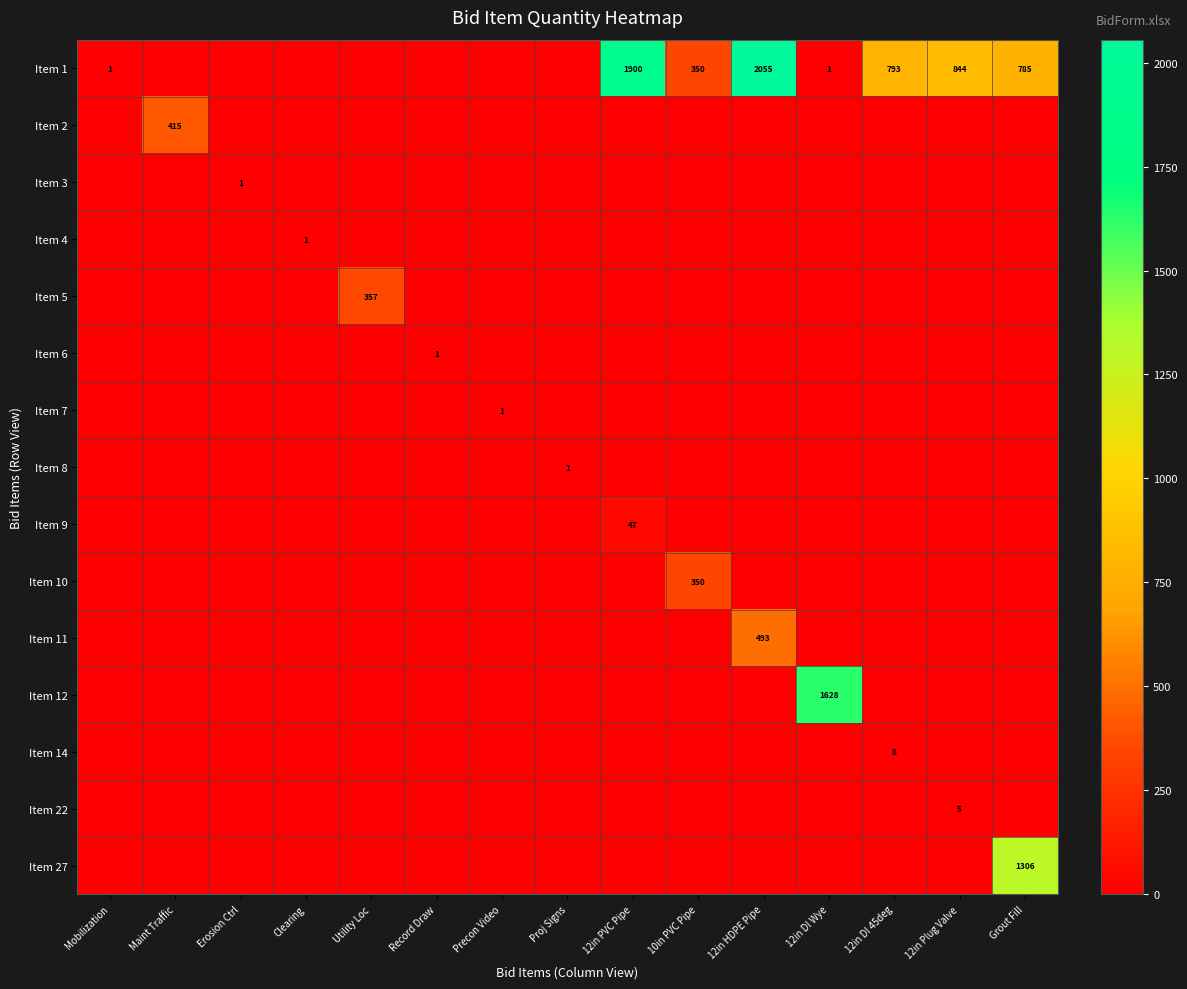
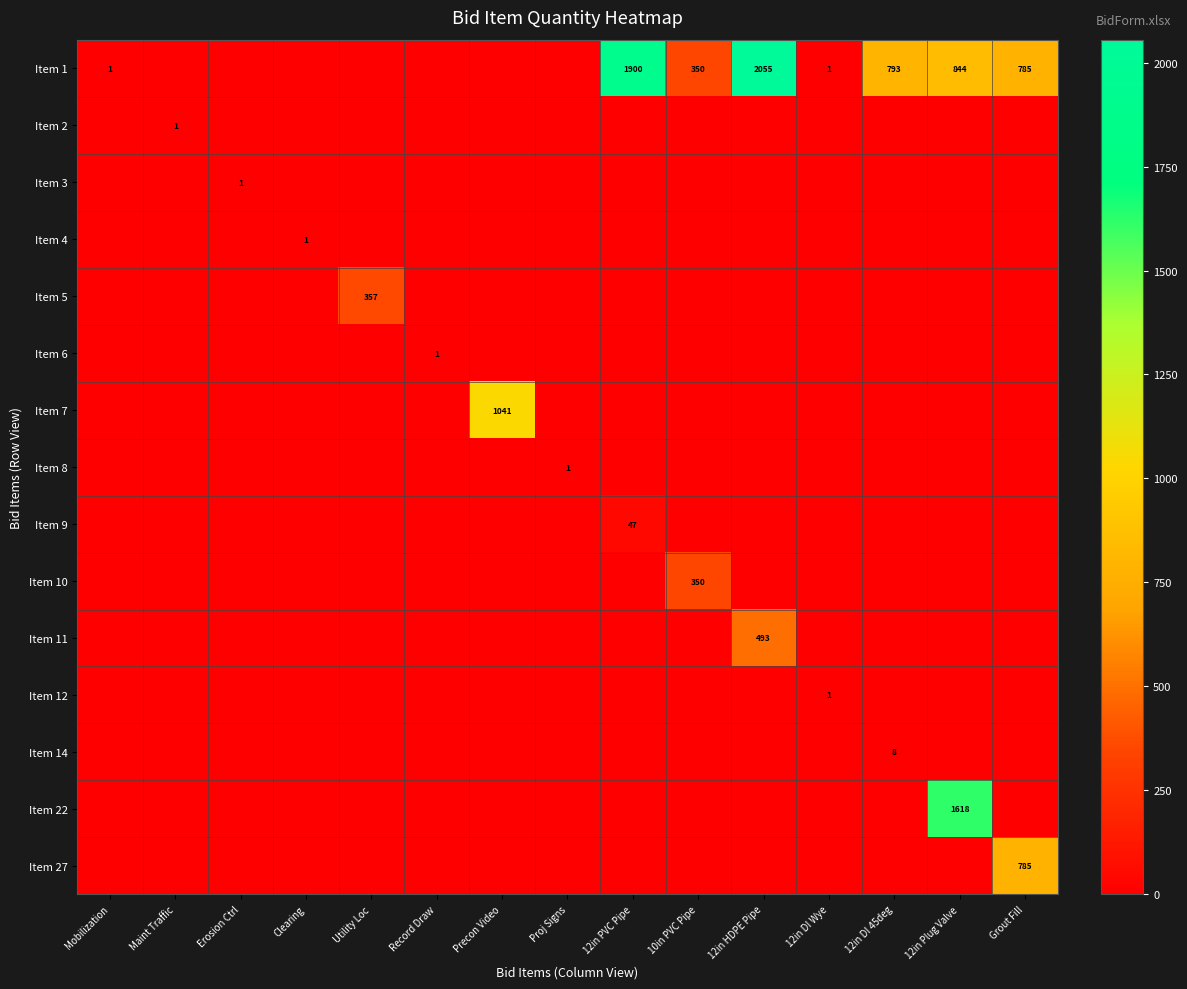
  {
    "Item 1": {
      "Mobilization": 1,
      "12in PVC Pipe": 1900,
      "10in PVC Pipe": 350,
      "12in HDPE Pipe": 2055,
      "12in DI Wye": 1,
      "12in DI 45deg": 793,
      "12in Plug Valve": 844,
      "Grout Fill": 785
    },
    "Item 2": {
-     "Maint Traffic": 415
+     "Maint Traffic": 1
    },
    "Item 3": {
      "Erosion Ctrl": 1
    },
    "Item 4": {
      "Clearing": 1
    },
    "Item 5": {
      "Utility Loc": 357
    },
    "Item 6": {
      "Record Draw": 1
    },
    "Item 7": {
-     "Precon Video": 1
+     "Precon Video": 1041
    },
    "Item 8": {
      "Proj Signs": 1
    },
    "Item 9": {
      "12in PVC Pipe": 47
    },
    "Item 10": {
      "10in PVC Pipe": 350
    },
    "Item 11": {
      "12in HDPE Pipe": 493
    },
    "Item 12": {
-     "12in DI Wye": 1628
+     "12in DI Wye": 1
    },
    "Item 14": {
      "12in DI 45deg": 8
    },
    "Item 22": {
-     "12in Plug Valve": 5
+     "12in Plug Valve": 1618
    },
    "Item 27": {
-     "Grout Fill": 1306
+     "Grout Fill": 785
    }
  }
